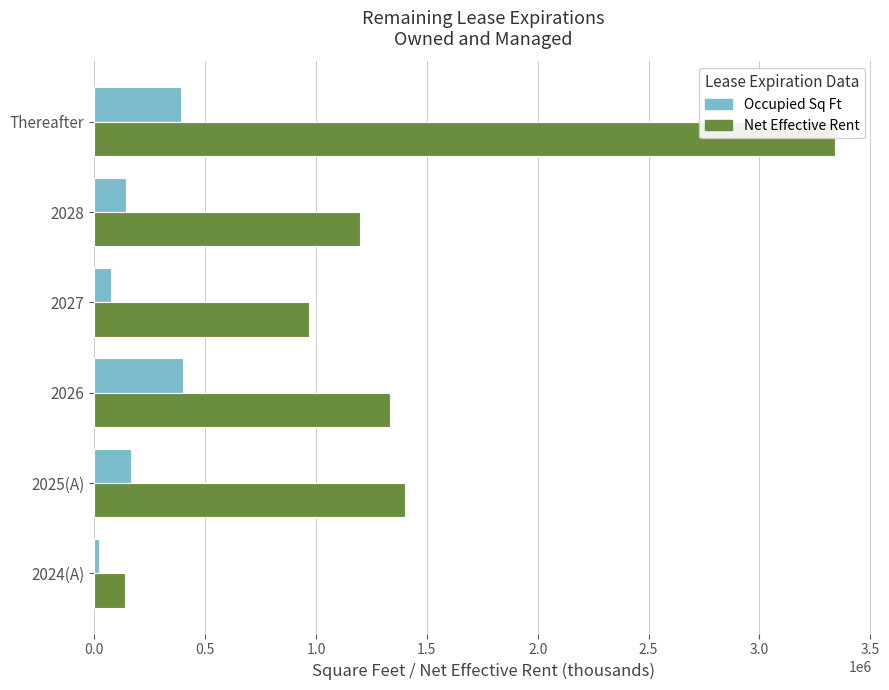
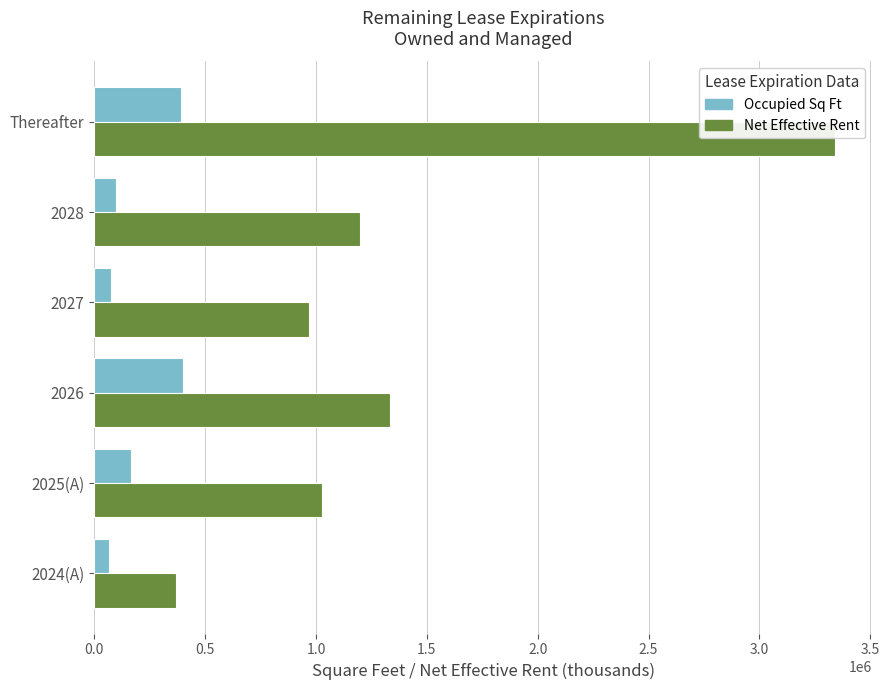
  {
    "Occupied Sq Ft": {
      "Thereafter": 390000,
-     "2028": 140000,
+     "2028": 100000,
      "2027": 70000,
      "2026": 400000,
      "2025(A)": 170000,
-     "2024(A)": 20000
+     "2024(A)": 60000
    },
    "Net Effective Rent": {
      "Thereafter": 3340000,
      "2028": 1200000,
      "2027": 970000,
      "2026": 1340000,
-     "2025(A)": 1400000,
-     "2024(A)": 140000
+     "2025(A)": 1030000,
+     "2024(A)": 370000
    }
  }
